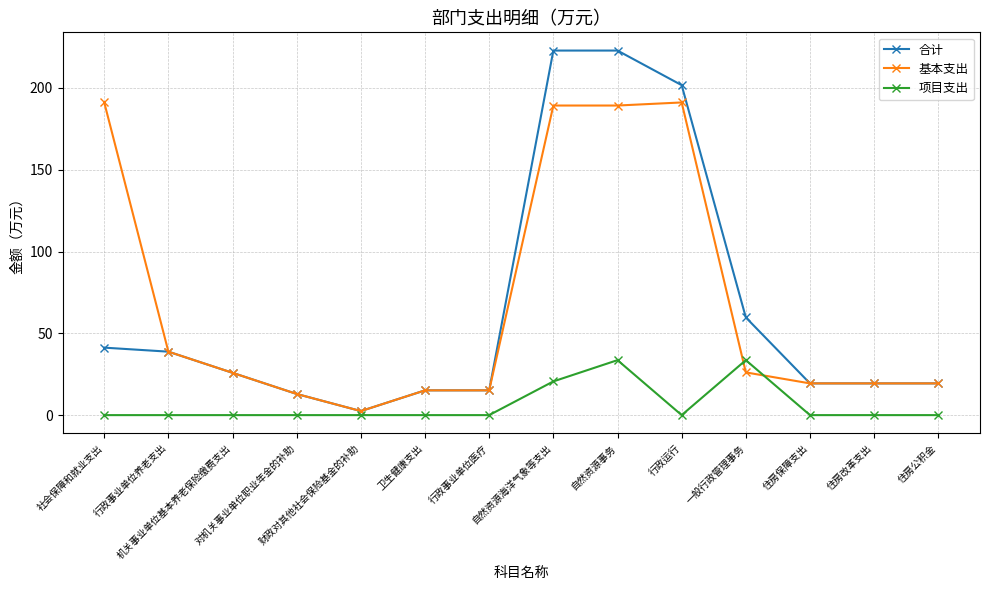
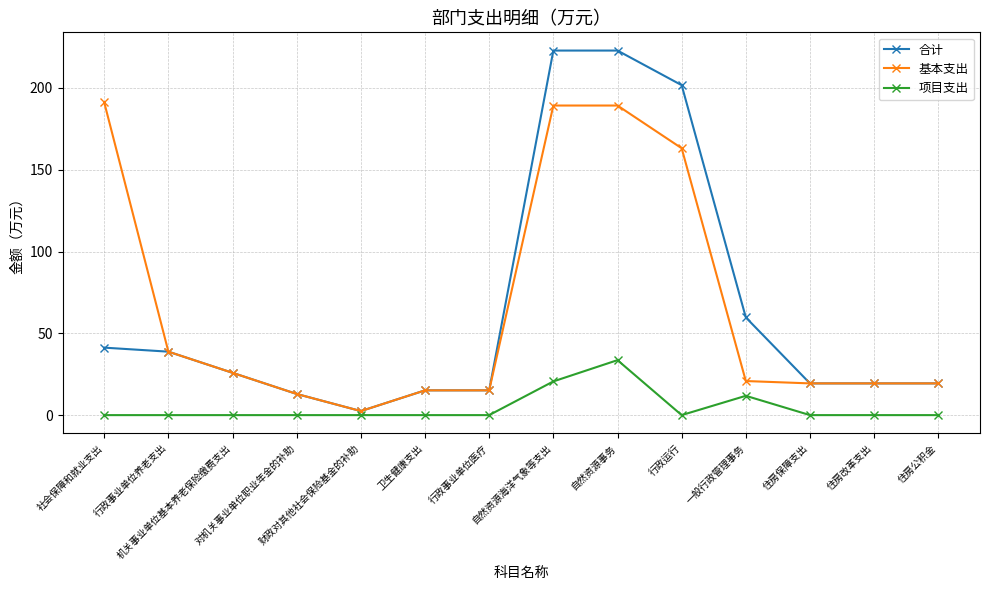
  {
    "合计": {
      "社会保障和就业支出": 41,
      "自然资源海洋气象等支出": 223,
      "自然资源事务": 223,
      "行政运行": 202,
      "一般行政管理事务": 60
    },
    "基本支出": {
      "社会保障和就业支出": 191,
      "自然资源海洋气象等支出": 189,
      "自然资源事务": 189,
-     "行政运行": 191,
-     "一般行政管理事务": 26
+     "行政运行": 163,
+     "一般行政管理事务": 21
    },
    "项目支出": {
      "社会保障和就业支出": 0,
      "行政事业单位养老支出": 0,
      "机关事业单位基本养老保险缴费支出": 0,
      "对机关事业单位职业年金的补助": 0,
      "财政对其他社会保险基金的补助": 0,
      "卫生健康支出": 0,
      "行政事业单位医疗": 0,
      "自然资源海洋气象等支出": 21,
      "自然资源事务": 34,
      "行政运行": 0,
-     "一般行政管理事务": 34,
+     "一般行政管理事务": 12,
      "住房保障支出": 0,
      "住房改革支出": 0,
      "住房公积金": 0
    }
  }
